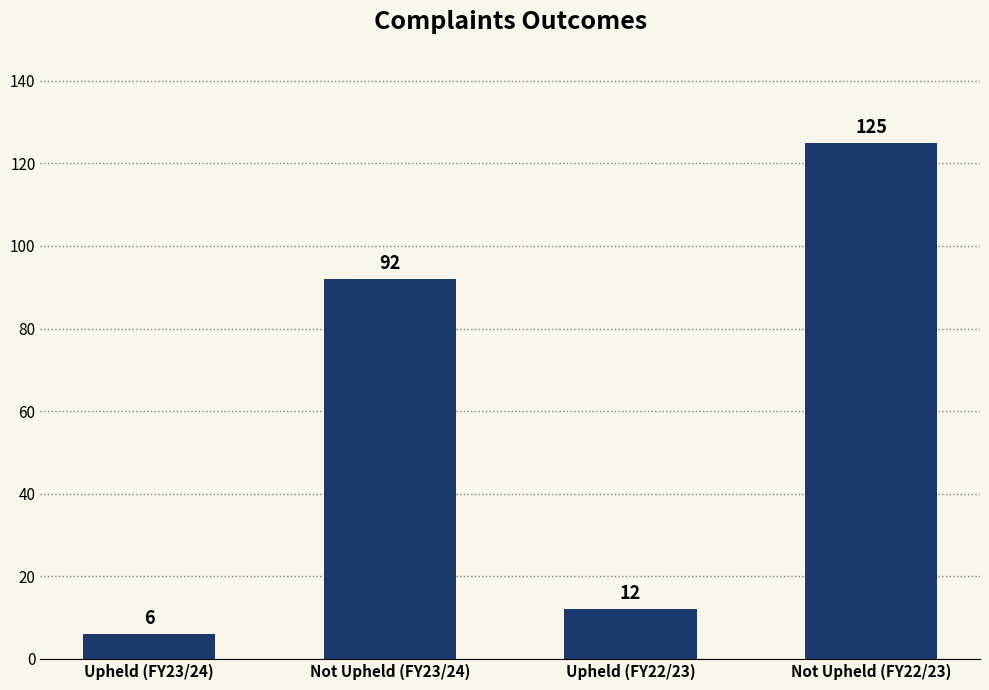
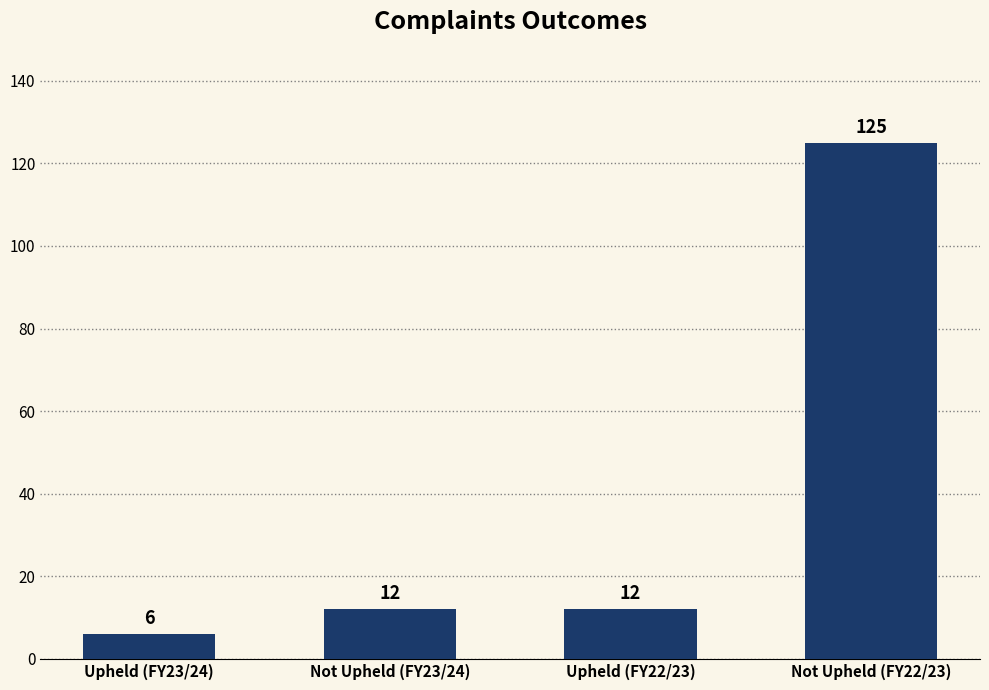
  {
    "Upheld (FY23/24)": 6,
-   "Not Upheld (FY23/24)": 92,
+   "Not Upheld (FY23/24)": 12,
    "Upheld (FY22/23)": 12,
    "Not Upheld (FY22/23)": 125
  }
